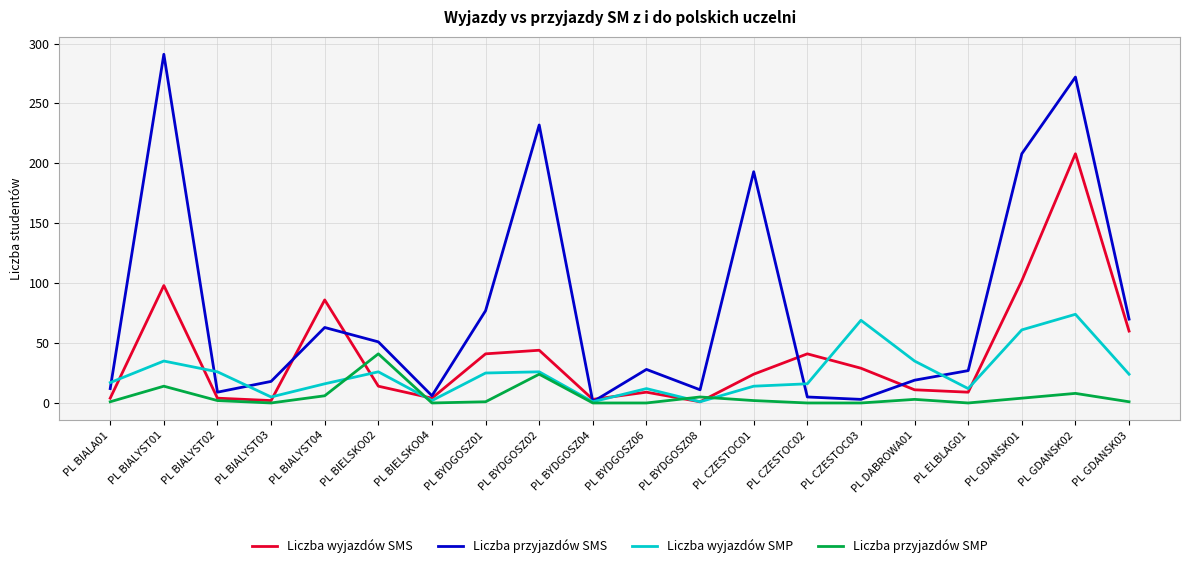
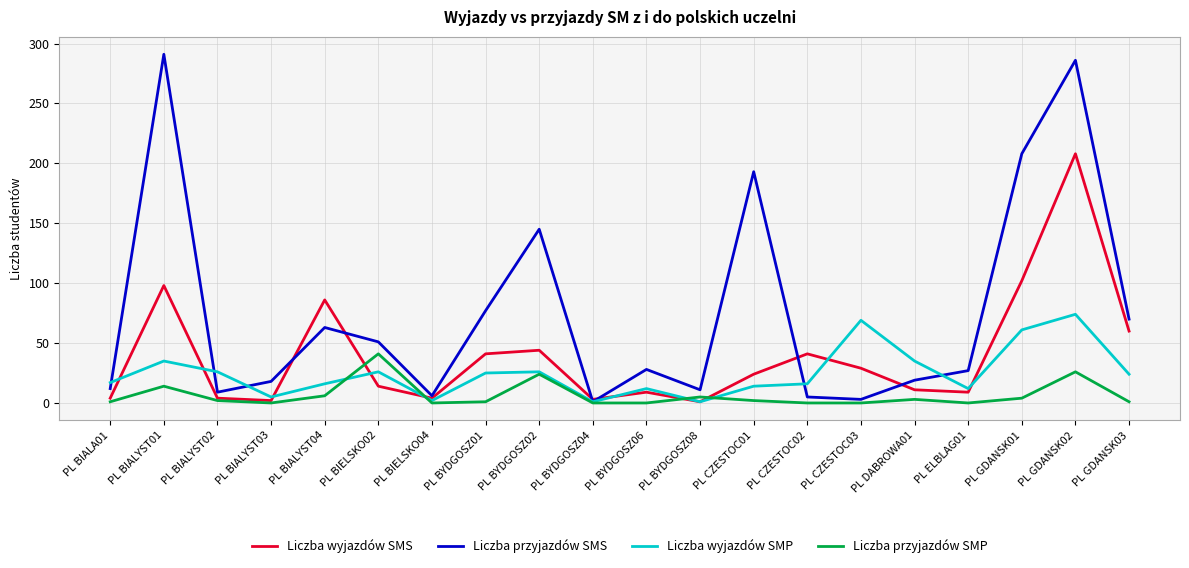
  {
    "Liczba wyjazdów SMS": {
      "PL BIALA01": 4,
      "PL BIALYST01": 98,
      "PL BIALYST04": 86,
      "PL BIELSKO02": 14,
      "PL BYDGOSZ01": 41,
      "PL BYDGOSZ02": 44,
      "PL BYDGOSZ06": 9,
      "PL CZESTOC01": 24,
      "PL CZESTOC02": 41,
      "PL CZESTOC03": 29,
      "PL DABROWA01": 11,
      "PL ELBLAG01": 9,
      "PL GDANSK01": 102,
      "PL GDANSK02": 208,
      "PL GDANSK03": 60
    },
    "Liczba przyjazdów SMS": {
      "PL BIALA01": 12,
      "PL BIALYST01": 291,
      "PL BIALYST02": 9,
      "PL BIALYST03": 18,
      "PL BIALYST04": 63,
      "PL BIELSKO02": 51,
      "PL BYDGOSZ01": 77,
-     "PL BYDGOSZ02": 232,
+     "PL BYDGOSZ02": 145,
      "PL BYDGOSZ06": 28,
      "PL BYDGOSZ08": 11,
      "PL CZESTOC01": 193,
      "PL CZESTOC02": 5,
      "PL CZESTOC03": 3,
      "PL DABROWA01": 19,
      "PL ELBLAG01": 27,
      "PL GDANSK01": 208,
-     "PL GDANSK02": 272,
+     "PL GDANSK02": 286,
      "PL GDANSK03": 70
    },
    "Liczba wyjazdów SMP": {
      "PL BIALA01": 17,
      "PL BIALYST01": 35,
      "PL BIALYST02": 26,
      "PL BIALYST03": 5,
      "PL BIALYST04": 16,
      "PL BIELSKO02": 26,
      "PL BYDGOSZ01": 25,
      "PL BYDGOSZ06": 12,
      "PL CZESTOC01": 14,
      "PL CZESTOC02": 16,
      "PL CZESTOC03": 69,
      "PL DABROWA01": 35,
      "PL ELBLAG01": 12,
      "PL GDANSK01": 61,
      "PL GDANSK02": 74,
      "PL GDANSK03": 24
    },
    "Liczba przyjazdów SMP": {
      "PL BIALA01": 1,
      "PL BIALYST01": 14,
      "PL BIALYST04": 6,
      "PL BIELSKO02": 41,
      "PL BYDGOSZ01": 1,
      "PL BYDGOSZ06": 0,
      "PL BYDGOSZ08": 5,
      "PL CZESTOC01": 2,
      "PL CZESTOC02": 0,
      "PL CZESTOC03": 0,
      "PL DABROWA01": 3,
      "PL ELBLAG01": 0,
      "PL GDANSK01": 4,
-     "PL GDANSK02": 8,
+     "PL GDANSK02": 26,
      "PL GDANSK03": 1
    }
  }
